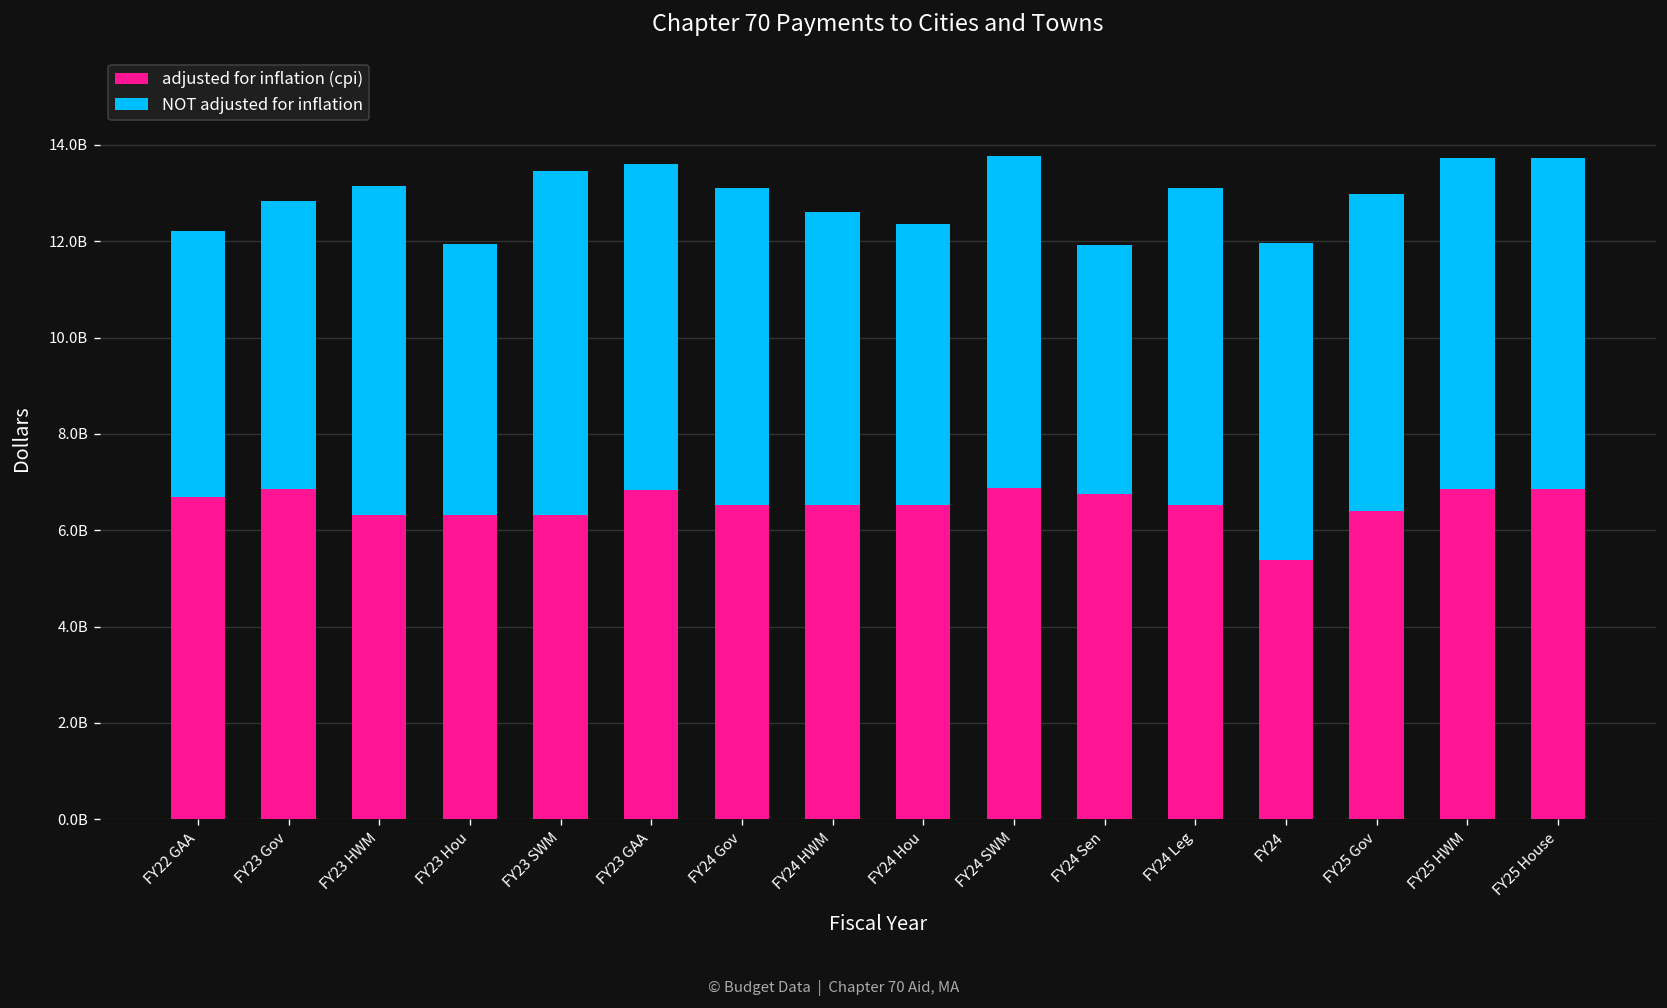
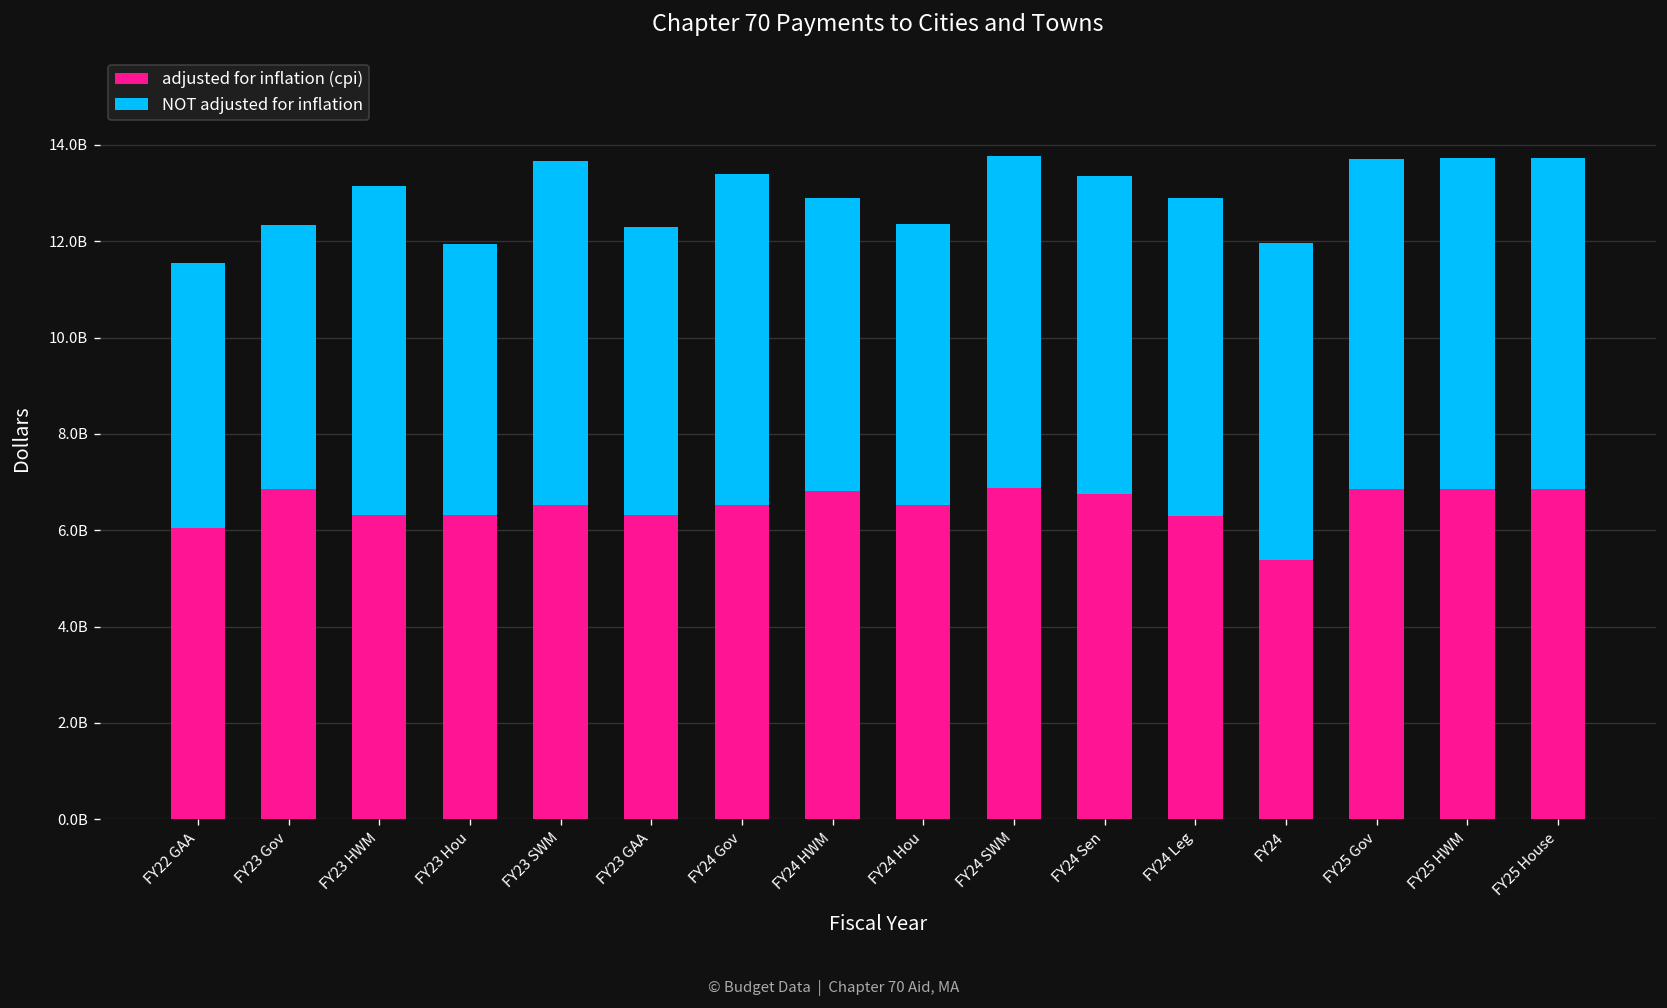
  {
    "adjusted for inflation (cpi)": {
-     "FY22 GAA": 6700000000,
+     "FY22 GAA": 6000000000,
      "FY23 Gov": 6800000000,
      "FY23 HWM": 6300000000,
      "FY23 Hou": 6300000000,
-     "FY23 SWM": 6300000000,
-     "FY23 GAA": 6800000000,
+     "FY23 SWM": 6500000000,
+     "FY23 GAA": 6300000000,
      "FY24 Gov": 6500000000,
-     "FY24 HWM": 6500000000,
+     "FY24 HWM": 6800000000,
      "FY24 Hou": 6500000000,
      "FY24 SWM": 6900000000,
      "FY24 Sen": 6800000000,
-     "FY24 Leg": 6500000000,
+     "FY24 Leg": 6300000000,
      "FY24": 5400000000,
-     "FY25 Gov": 6400000000,
+     "FY25 Gov": 6900000000,
      "FY25 HWM": 6900000000,
      "FY25 House": 6900000000
    },
    "NOT adjusted for inflation": {
      "FY22 GAA": 5500000000,
-     "FY23 Gov": 6000000000,
+     "FY23 Gov": 5500000000,
      "FY23 HWM": 6800000000,
      "FY23 Hou": 5600000000,
      "FY23 SWM": 7100000000,
-     "FY23 GAA": 6800000000,
-     "FY24 Gov": 6600000000,
+     "FY23 GAA": 6000000000,
+     "FY24 Gov": 6900000000,
      "FY24 HWM": 6100000000,
      "FY24 Hou": 5800000000,
      "FY24 SWM": 6900000000,
-     "FY24 Sen": 5200000000,
+     "FY24 Sen": 6600000000,
      "FY24 Leg": 6600000000,
      "FY24": 6600000000,
-     "FY25 Gov": 6600000000,
+     "FY25 Gov": 6900000000,
      "FY25 HWM": 6900000000,
      "FY25 House": 6900000000
    }
  }
